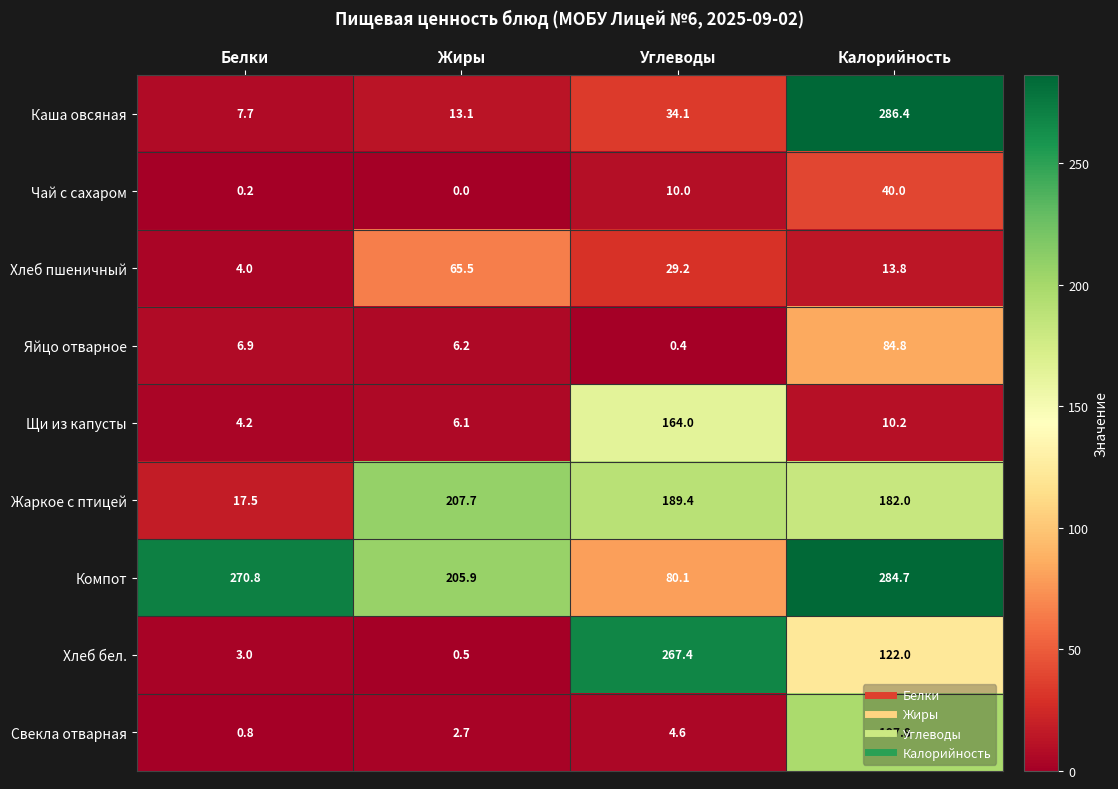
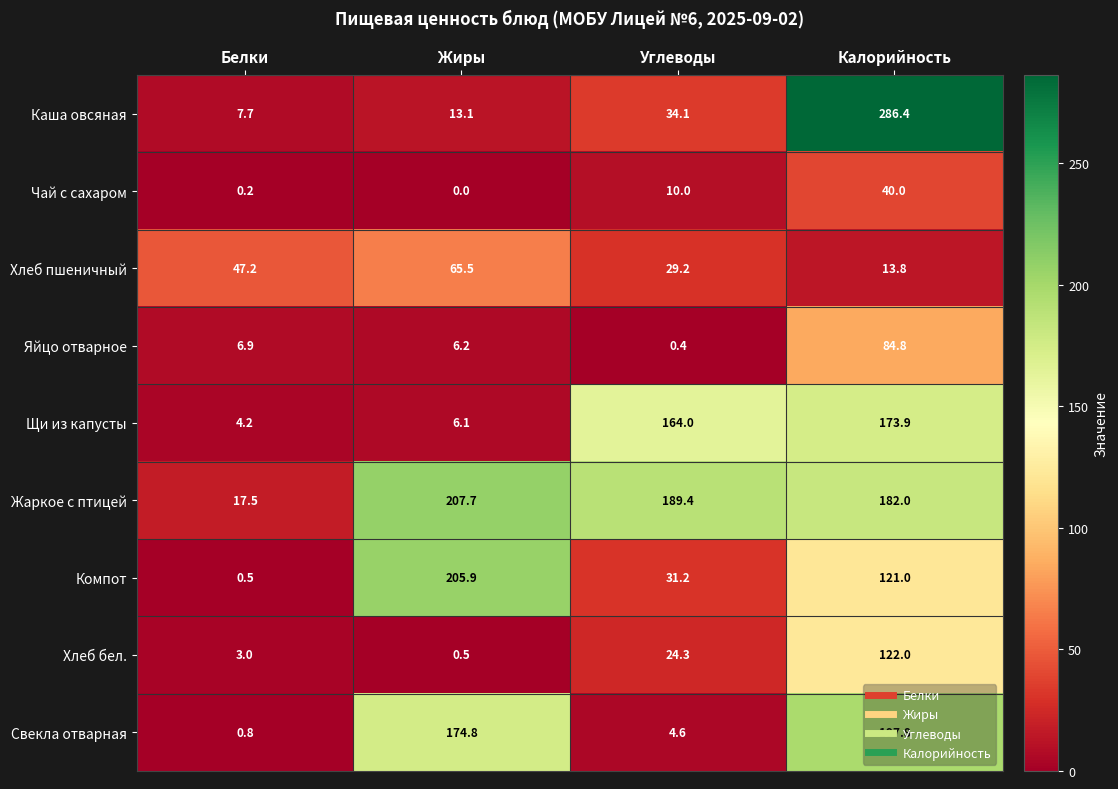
  {
    "Каша овсяная": {
      "Белки": 7.7,
      "Жиры": 13.1,
      "Углеводы": 34.1,
      "Калорийность": 286.4
    },
    "Чай с сахаром": {
      "Белки": 0.2,
      "Жиры": 0.0,
      "Углеводы": 10.0,
      "Калорийность": 40.0
    },
    "Хлеб пшеничный": {
-     "Белки": 4.0,
+     "Белки": 47.2,
      "Жиры": 65.5,
      "Углеводы": 29.2,
      "Калорийность": 13.8
    },
    "Яйцо отварное": {
      "Белки": 6.9,
      "Жиры": 6.2,
      "Углеводы": 0.4,
      "Калорийность": 84.8
    },
    "Щи из капусты": {
      "Белки": 4.2,
      "Жиры": 6.1,
      "Углеводы": 164.0,
-     "Калорийность": 10.2
+     "Калорийность": 173.9
    },
    "Жаркое с птицей": {
      "Белки": 17.5,
      "Жиры": 207.7,
      "Углеводы": 189.4,
      "Калорийность": 182.0
    },
    "Компот": {
-     "Белки": 270.8,
+     "Белки": 0.5,
      "Жиры": 205.9,
-     "Углеводы": 80.1,
-     "Калорийность": 284.7
+     "Углеводы": 31.2,
+     "Калорийность": 121.0
    },
    "Хлеб бел.": {
      "Белки": 3.0,
      "Жиры": 0.5,
-     "Углеводы": 267.4,
+     "Углеводы": 24.3,
      "Калорийность": 122.0
    },
    "Свекла отварная": {
      "Белки": 0.8,
-     "Жиры": 2.7,
+     "Жиры": 174.8,
      "Углеводы": 4.6
    }
  }
